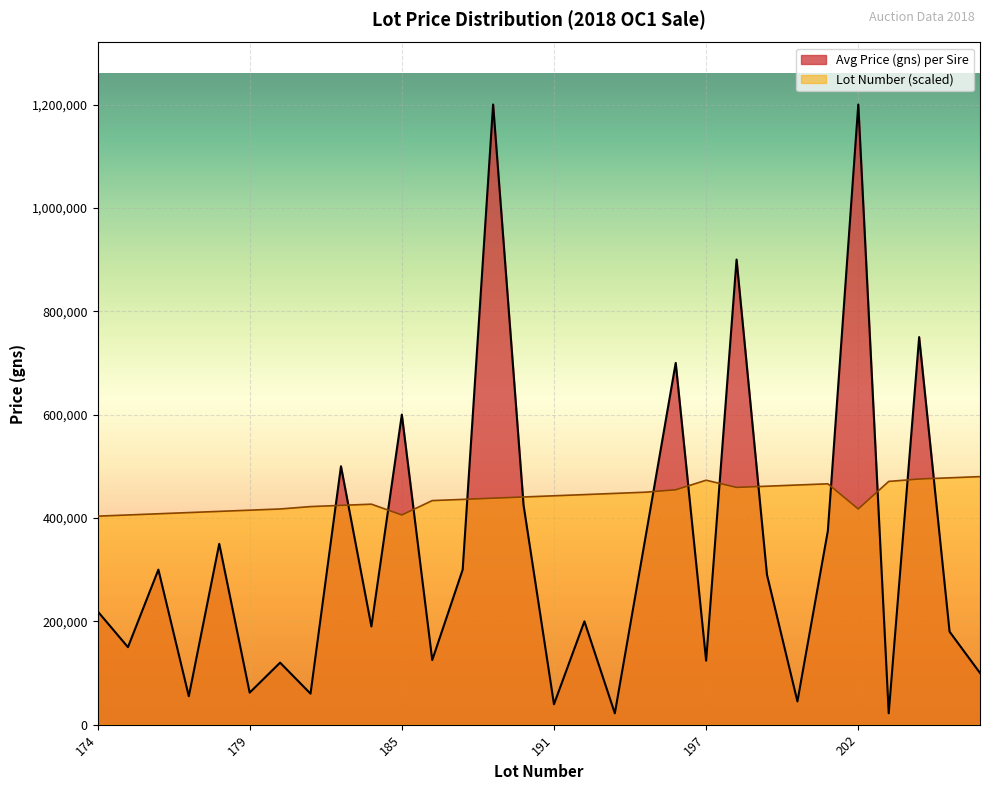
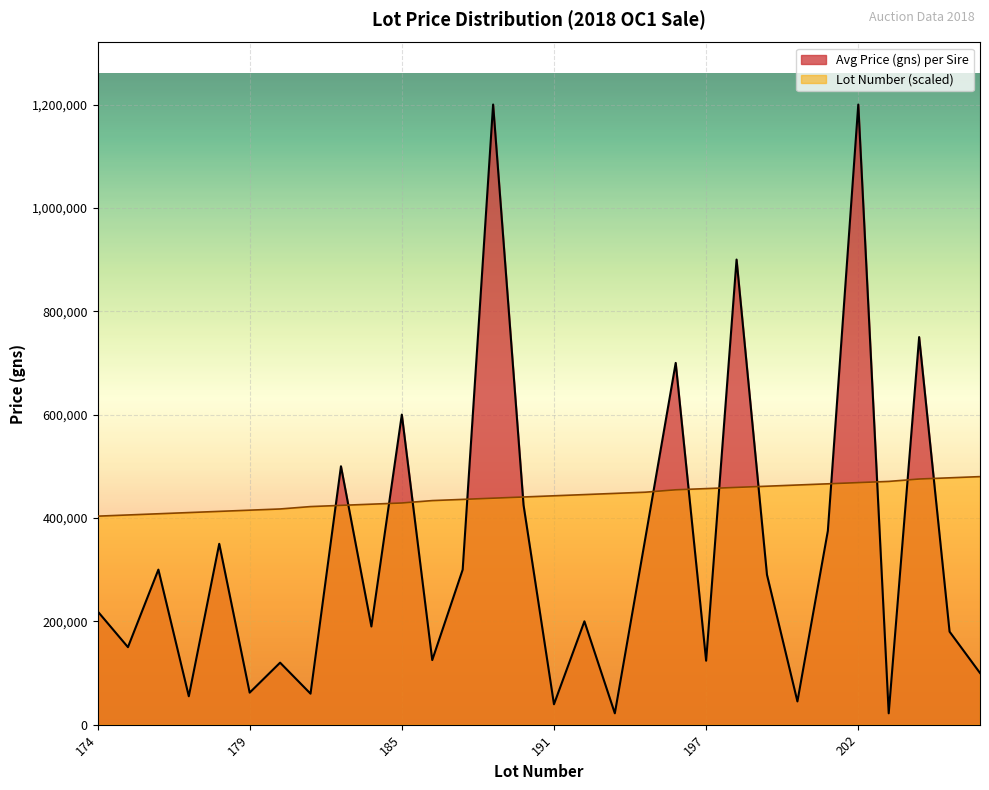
  {
    "Avg Price (gns) per Sire": {
      "174": "220,000",
      "179": "60,000",
      "185": "600,000",
      "191": "40,000",
      "197": "120,000",
      "202": "1,200,000"
    },
    "Lot Number (scaled)": {
      "174": "400,000",
      "179": "420,000",
-     "185": "410,000",
+     "185": "430,000",
      "191": "440,000",
-     "197": "470,000",
-     "202": "420,000"
+     "197": "460,000",
+     "202": "470,000"
    }
  }
